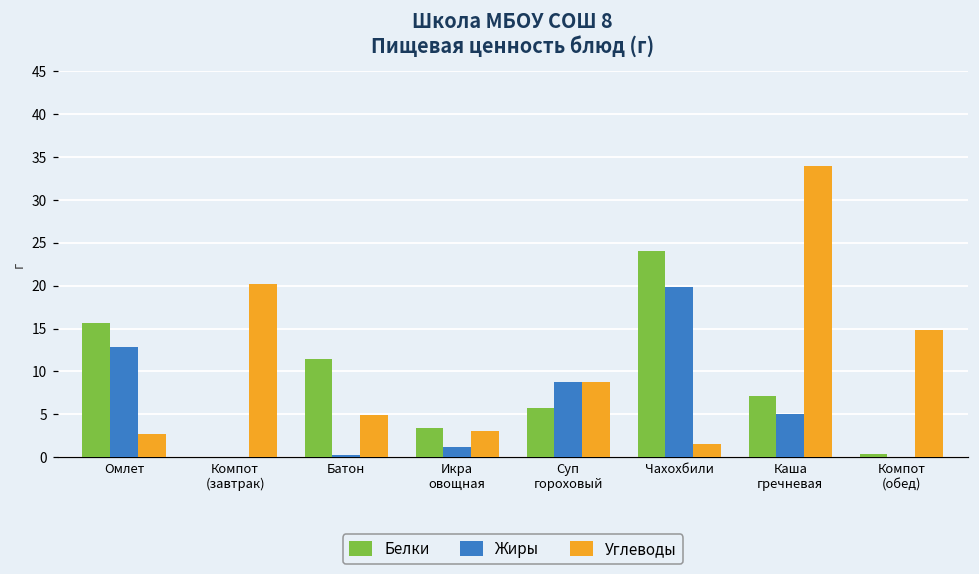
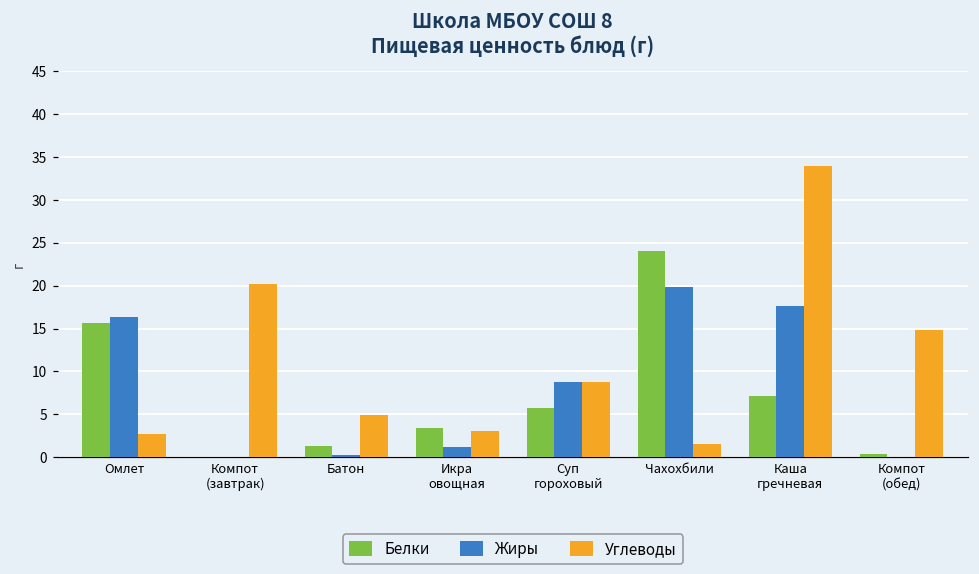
  {
    "Белки": {
      "Омлет": 16,
      "Компот (завтрак)": 0,
-     "Батон": 12,
+     "Батон": 1,
      "Икра овощная": 3,
      "Суп гороховый": 6,
      "Чахохбили": 24,
      "Каша гречневая": 7,
      "Компот (обед)": 0
    },
    "Жиры": {
-     "Омлет": 13,
+     "Омлет": 16,
      "Компот (завтрак)": 0,
      "Икра овощная": 1,
      "Суп гороховый": 9,
      "Чахохбили": 20,
-     "Каша гречневая": 5,
+     "Каша гречневая": 18,
      "Компот (обед)": 0
    },
    "Углеводы": {
      "Омлет": 3,
      "Компот (завтрак)": 20,
      "Батон": 5,
      "Икра овощная": 3,
      "Суп гороховый": 9,
      "Чахохбили": 2,
      "Каша гречневая": 34,
      "Компот (обед)": 15
    }
  }
